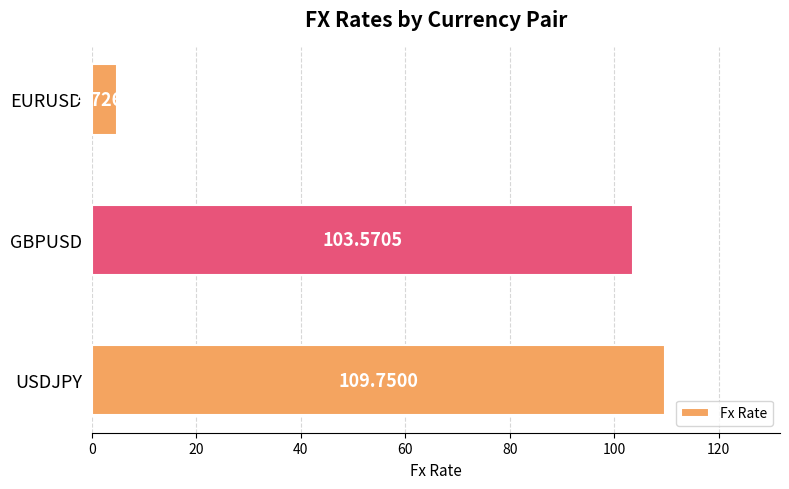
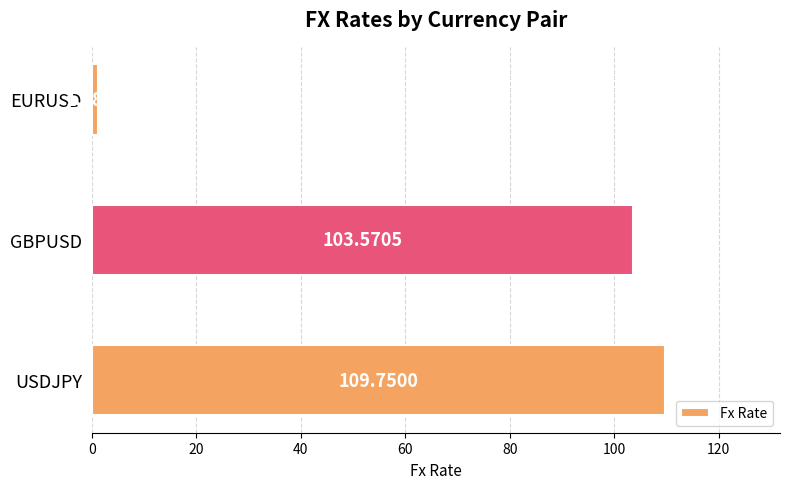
  {
-   "EURUSD": 5
+   "EURUSD": 1
  }
